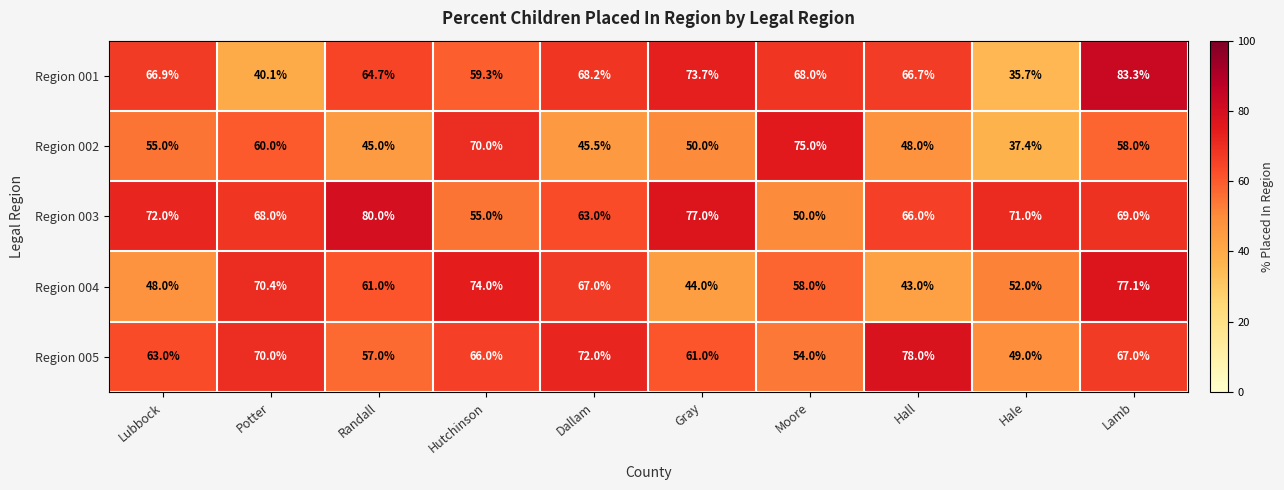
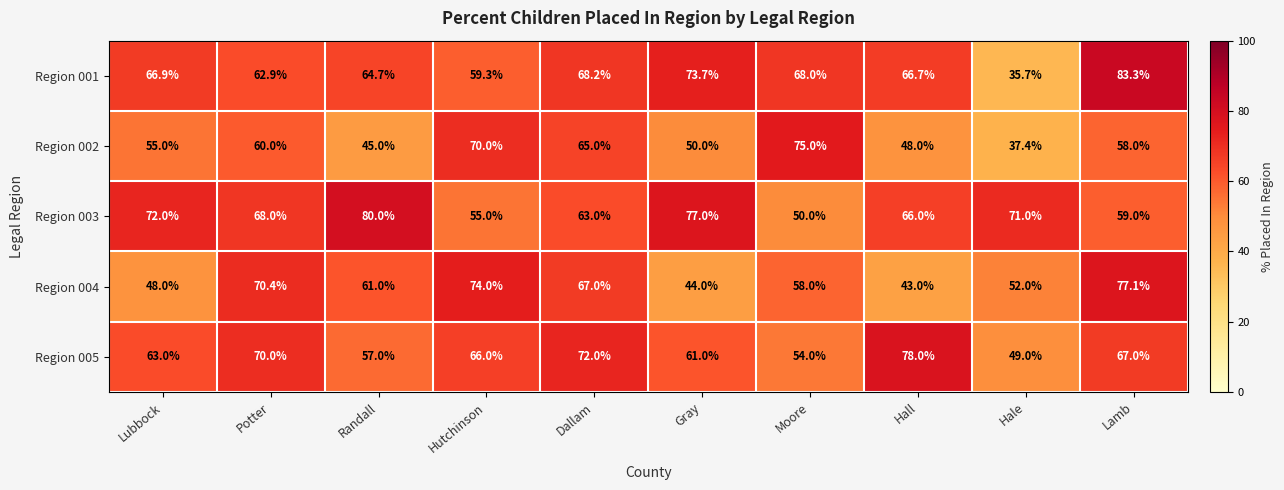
  {
    "Region 001": {
      "Lubbock": "66.9%",
-     "Potter": "40.1%",
+     "Potter": "62.9%",
      "Randall": "64.7%",
      "Hutchinson": "59.3%",
      "Dallam": "68.2%",
      "Gray": "73.7%",
      "Moore": "68.0%",
      "Hall": "66.7%",
      "Hale": "35.7%",
      "Lamb": "83.3%"
    },
    "Region 002": {
      "Lubbock": "55.0%",
      "Potter": "60.0%",
      "Randall": "45.0%",
      "Hutchinson": "70.0%",
-     "Dallam": "45.5%",
+     "Dallam": "65.0%",
      "Gray": "50.0%",
      "Moore": "75.0%",
      "Hall": "48.0%",
      "Hale": "37.4%",
      "Lamb": "58.0%"
    },
    "Region 003": {
      "Lubbock": "72.0%",
      "Potter": "68.0%",
      "Randall": "80.0%",
      "Hutchinson": "55.0%",
      "Dallam": "63.0%",
      "Gray": "77.0%",
      "Moore": "50.0%",
      "Hall": "66.0%",
      "Hale": "71.0%",
-     "Lamb": "69.0%"
+     "Lamb": "59.0%"
    },
    "Region 004": {
      "Lubbock": "48.0%",
      "Potter": "70.4%",
      "Randall": "61.0%",
      "Hutchinson": "74.0%",
      "Dallam": "67.0%",
      "Gray": "44.0%",
      "Moore": "58.0%",
      "Hall": "43.0%",
      "Hale": "52.0%",
      "Lamb": "77.1%"
    },
    "Region 005": {
      "Lubbock": "63.0%",
      "Potter": "70.0%",
      "Randall": "57.0%",
      "Hutchinson": "66.0%",
      "Dallam": "72.0%",
      "Gray": "61.0%",
      "Moore": "54.0%",
      "Hall": "78.0%",
      "Hale": "49.0%",
      "Lamb": "67.0%"
    }
  }
